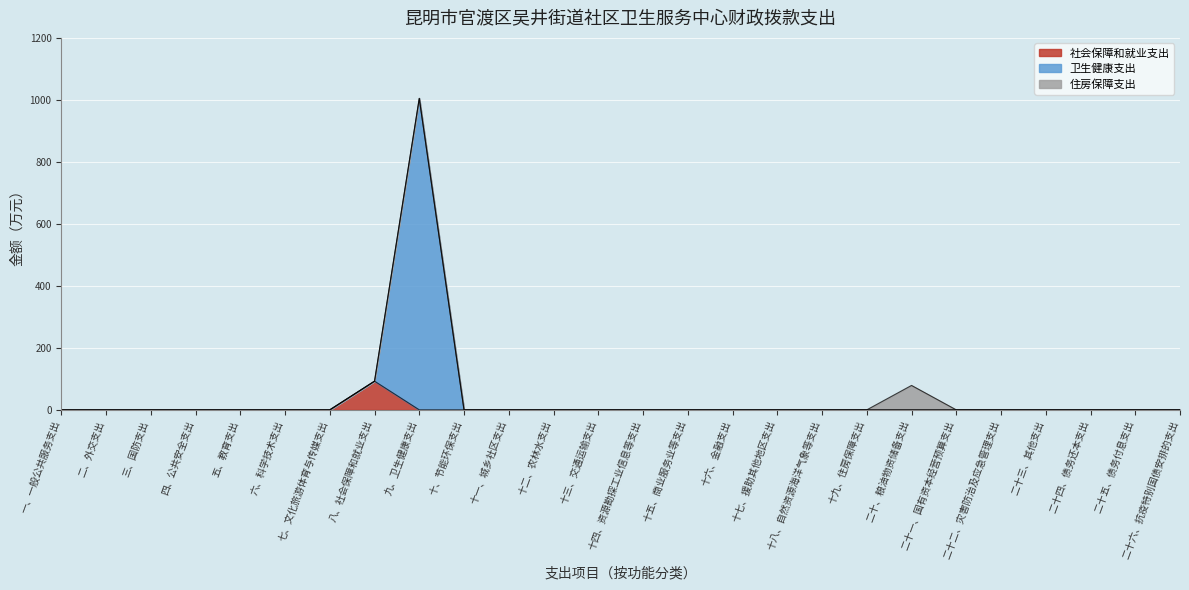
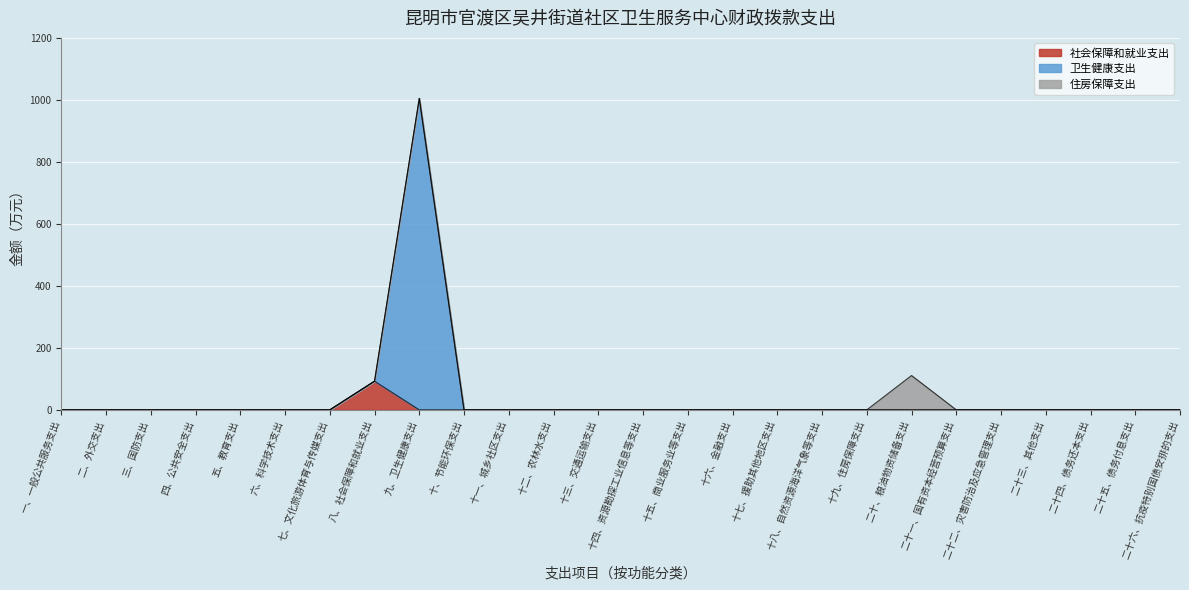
  {
    "社会保障和就业支出": {
      "九、卫生健康支出": 0
    },
    "住房保障支出": {
-     "二十、粮油物资储备支出": 80
+     "二十、粮油物资储备支出": 110
    }
  }
